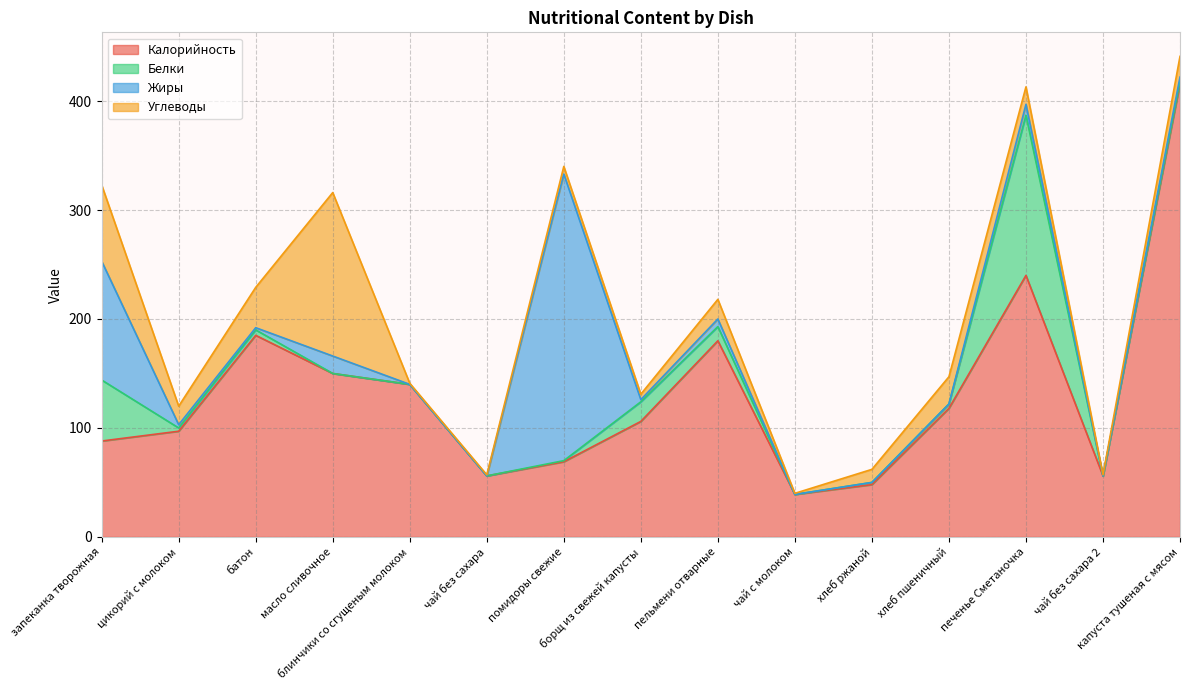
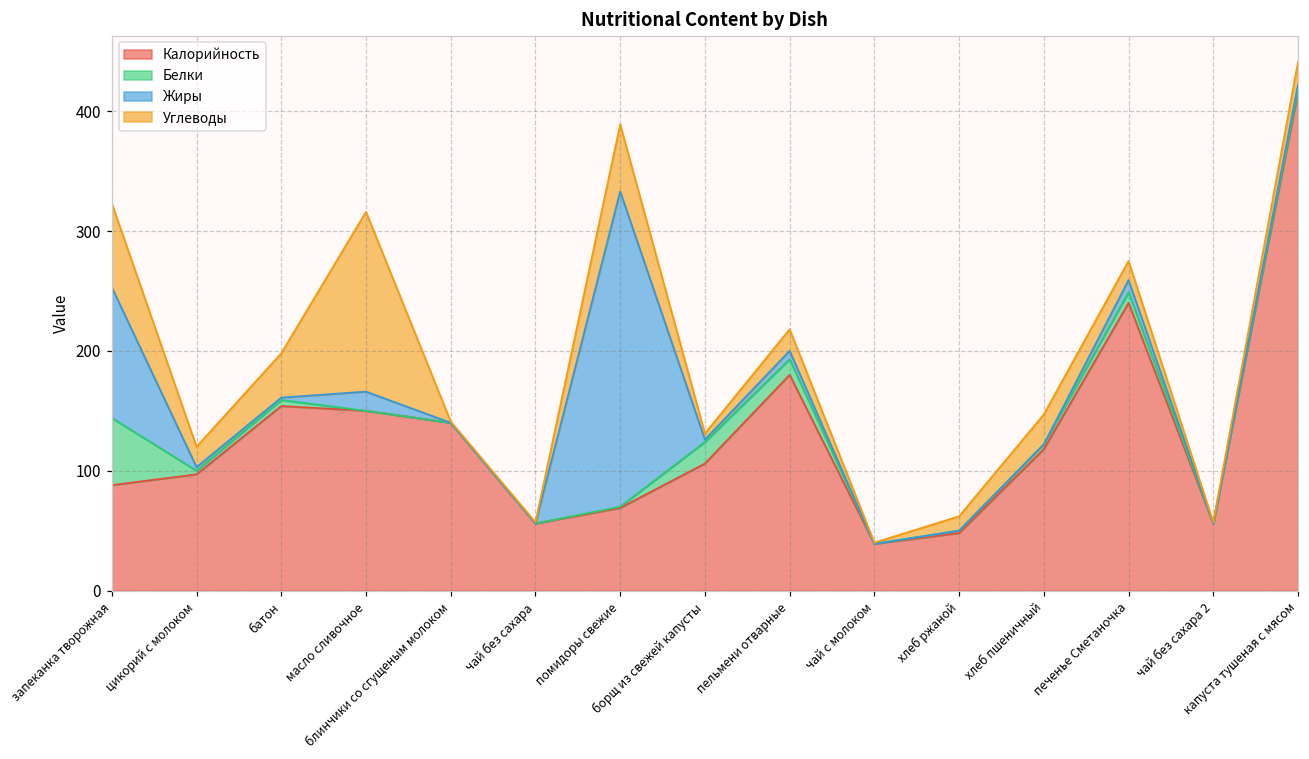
  {
    "Калорийность": {
      "запеканка творожная": 88,
      "цикорий с молоком": 97,
-     "батон": 185,
+     "батон": 154,
      "борщ из свежей капусты": 106,
      "пельмени отварные": 180,
      "хлеб пшеничный": 118,
      "печенье Сметаночка": 240
    },
    "Белки": {
      "запеканка творожная": 56,
      "цикорий с молоком": 3,
      "пельмени отварные": 13,
-     "печенье Сметаночка": 147
+     "печенье Сметаночка": 9
    },
    "Жиры": {
      "запеканка творожная": 109,
      "цикорий с молоком": 3,
      "масло сливочное": 16,
      "помидоры свежие": 263,
      "пельмени отварные": 7,
      "печенье Сметаночка": 10,
      "капуста тушеная с мясом": 4
    },
    "Углеводы": {
      "запеканка творожная": 70,
      "цикорий с молоком": 17,
      "батон": 37,
      "масло сливочное": 150,
-     "помидоры свежие": 7,
+     "помидоры свежие": 56,
      "борщ из свежей капусты": 5,
      "пельмени отварные": 18,
      "хлеб ржаной": 12,
      "хлеб пшеничный": 25,
      "печенье Сметаночка": 16,
      "капуста тушеная с мясом": 19
    }
  }
